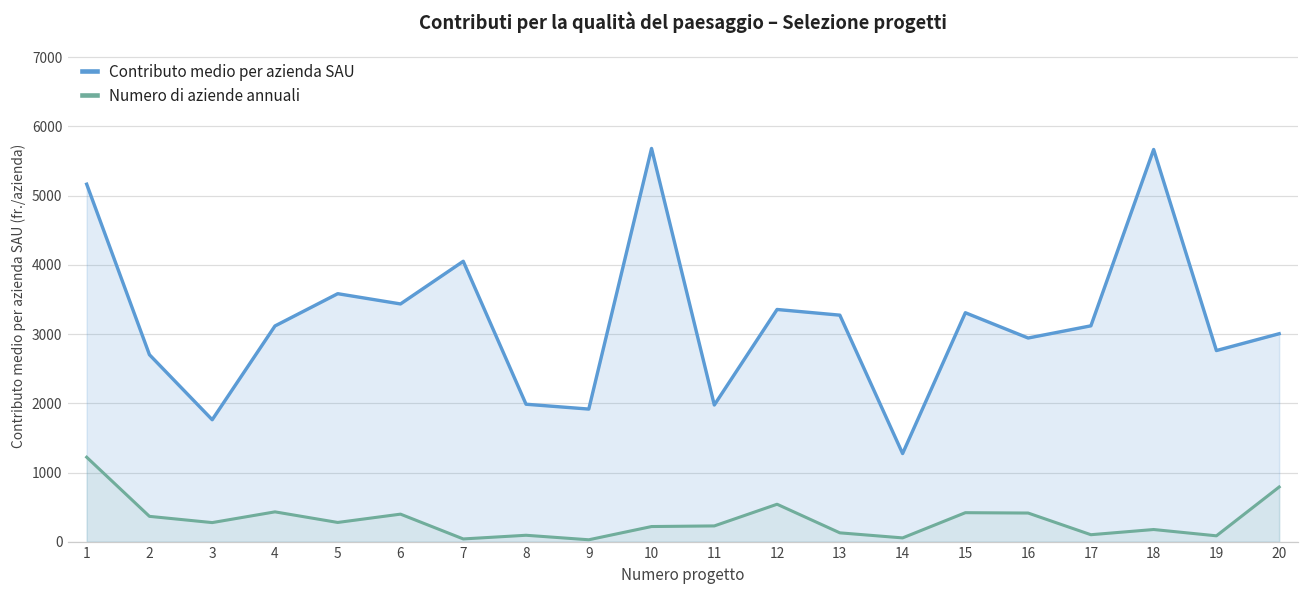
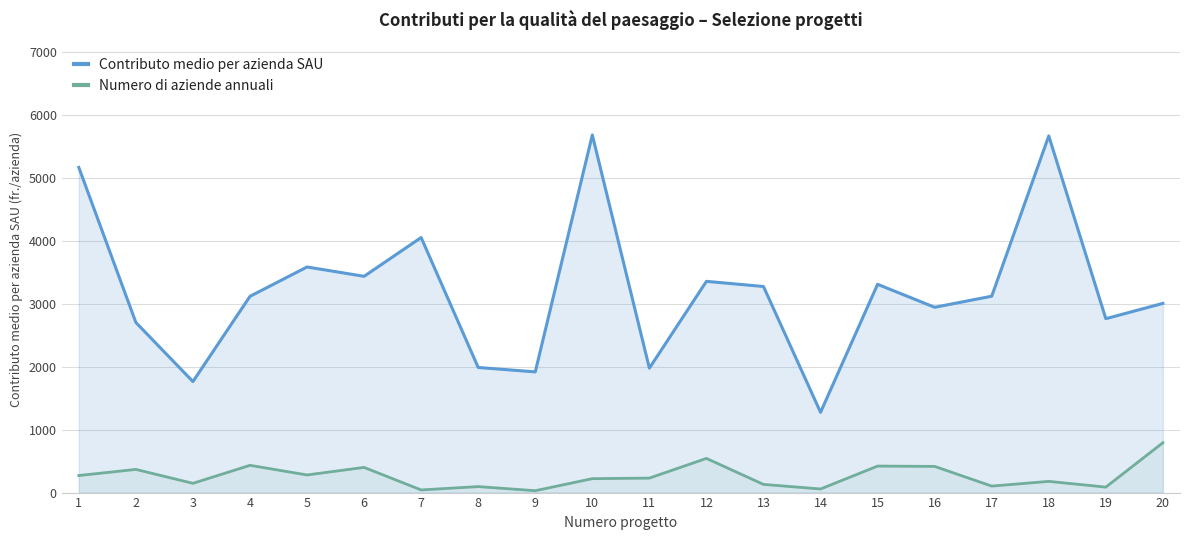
  {
    "Contributo medio per azienda SAU": {
      "1": 5200,
      "2": 2700,
      "3": 1800,
      "4": 3100,
      "5": 3600,
      "6": 3400,
      "7": 4100,
      "8": 2000,
      "9": 1900,
      "10": 5700,
      "11": 2000,
      "12": 3400,
      "13": 3300,
      "14": 1300,
      "15": 3300,
      "16": 2900,
      "17": 3100,
      "18": 5700,
      "19": 2800,
      "20": 3000
    },
    "Numero di aziende annuali": {
-     "1": 1200,
+     "1": 300,
      "2": 400,
-     "3": 300,
+     "3": 100,
      "4": 400,
      "5": 300,
      "6": 400,
      "7": 0,
      "8": 100,
      "9": 0,
      "10": 200,
      "11": 200,
      "12": 500,
      "13": 100,
      "14": 100,
      "15": 400,
      "16": 400,
      "17": 100,
      "18": 200,
      "19": 100,
      "20": 800
    }
  }
